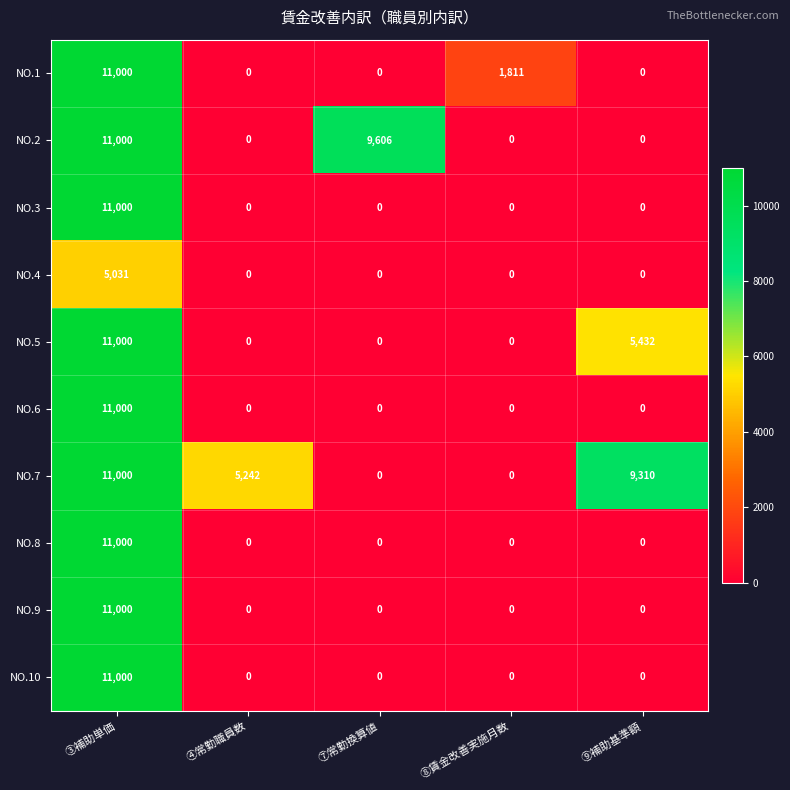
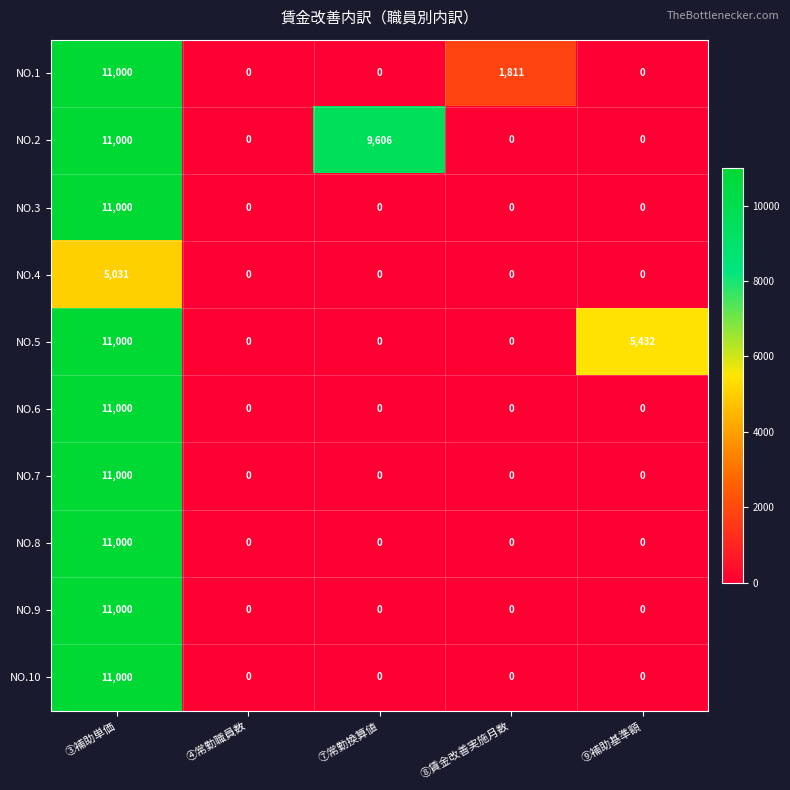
  {
    "NO.1": {
      "③補助単価": "11,000",
      "④常勤職員数": "0",
      "⑦常勤換算値": "0",
      "⑧賃金改善実施月数": "1,811",
      "⑨補助基準額": "0"
    },
    "NO.2": {
      "③補助単価": "11,000",
      "④常勤職員数": "0",
      "⑦常勤換算値": "9,606",
      "⑧賃金改善実施月数": "0",
      "⑨補助基準額": "0"
    },
    "NO.3": {
      "③補助単価": "11,000",
      "④常勤職員数": "0",
      "⑦常勤換算値": "0",
      "⑧賃金改善実施月数": "0",
      "⑨補助基準額": "0"
    },
    "NO.4": {
      "③補助単価": "5,031",
      "④常勤職員数": "0",
      "⑦常勤換算値": "0",
      "⑧賃金改善実施月数": "0",
      "⑨補助基準額": "0"
    },
    "NO.5": {
      "③補助単価": "11,000",
      "④常勤職員数": "0",
      "⑦常勤換算値": "0",
      "⑧賃金改善実施月数": "0",
      "⑨補助基準額": "5,432"
    },
    "NO.6": {
      "③補助単価": "11,000",
      "④常勤職員数": "0",
      "⑦常勤換算値": "0",
      "⑧賃金改善実施月数": "0",
      "⑨補助基準額": "0"
    },
    "NO.7": {
      "③補助単価": "11,000",
-     "④常勤職員数": "5,242",
+     "④常勤職員数": "0",
      "⑦常勤換算値": "0",
      "⑧賃金改善実施月数": "0",
-     "⑨補助基準額": "9,310"
+     "⑨補助基準額": "0"
    },
    "NO.8": {
      "③補助単価": "11,000",
      "④常勤職員数": "0",
      "⑦常勤換算値": "0",
      "⑧賃金改善実施月数": "0",
      "⑨補助基準額": "0"
    },
    "NO.9": {
      "③補助単価": "11,000",
      "④常勤職員数": "0",
      "⑦常勤換算値": "0",
      "⑧賃金改善実施月数": "0",
      "⑨補助基準額": "0"
    },
    "NO.10": {
      "③補助単価": "11,000",
      "④常勤職員数": "0",
      "⑦常勤換算値": "0",
      "⑧賃金改善実施月数": "0",
      "⑨補助基準額": "0"
    }
  }
